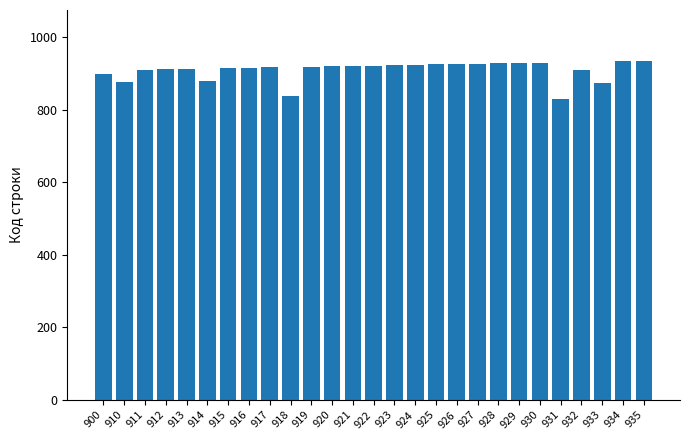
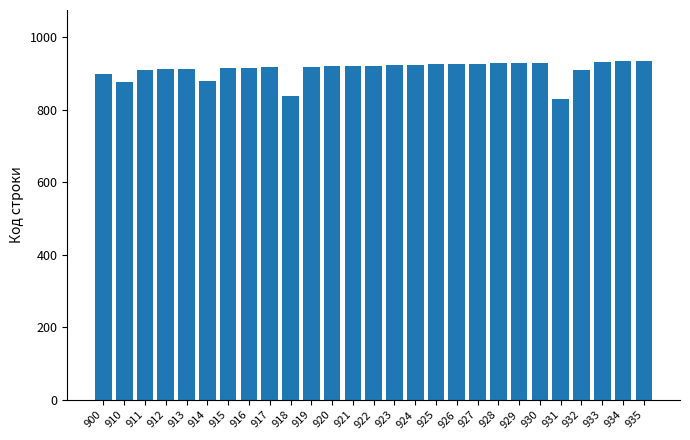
  {
    "900": 900,
    "910": 880,
    "911": 910,
    "912": 910,
    "913": 910,
    "914": 880,
    "915": 920,
    "916": 920,
    "917": 920,
    "918": 840,
    "919": 920,
    "920": 920,
    "921": 920,
    "922": 920,
    "923": 920,
    "924": 920,
    "925": 930,
    "926": 930,
    "927": 930,
    "928": 930,
    "929": 930,
    "930": 930,
    "931": 830,
    "932": 910,
-   "933": 870,
+   "933": 930,
    "934": 930,
    "935": 940
  }
